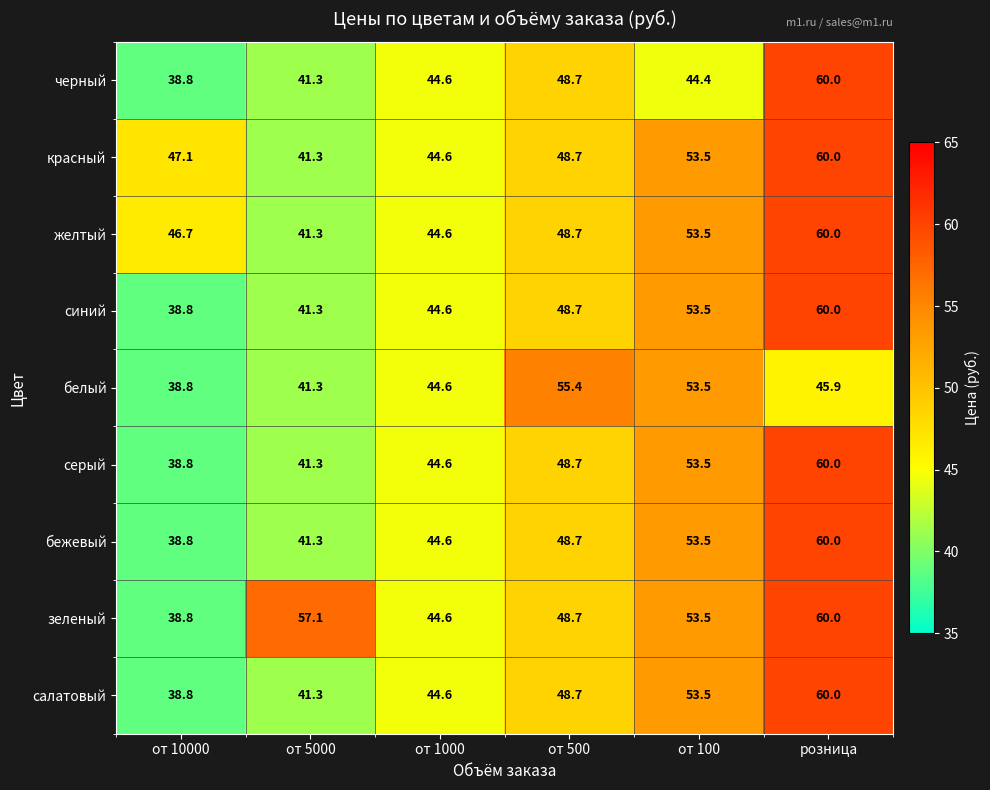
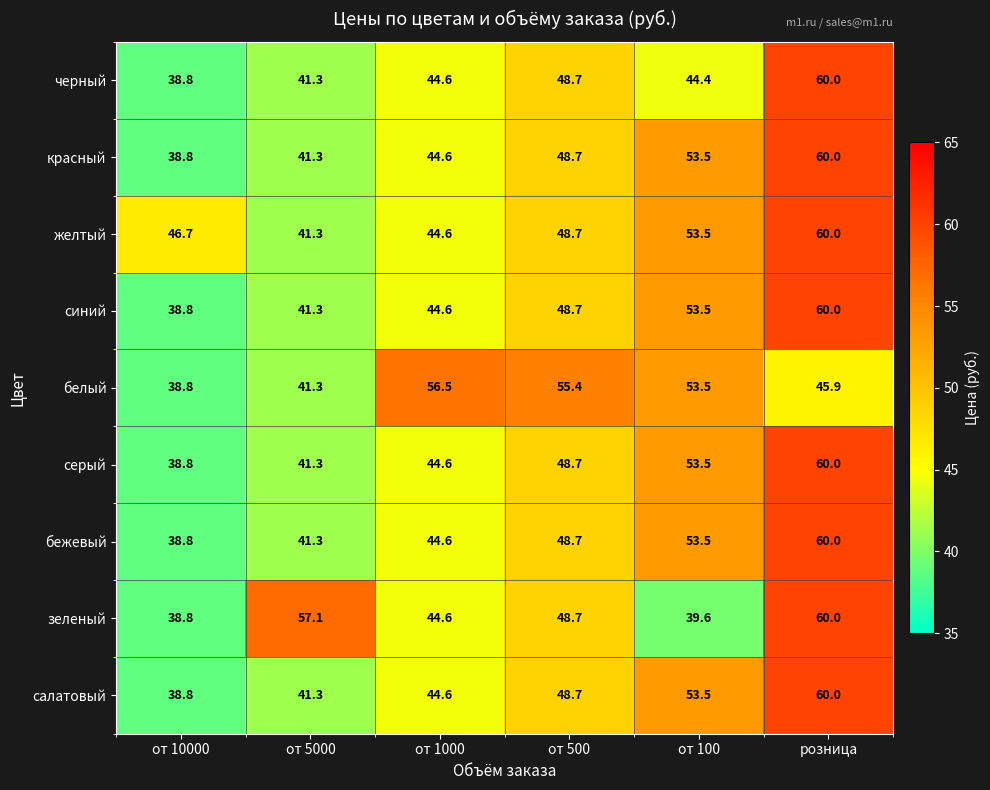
  {
    "черный": {
      "от 10000": 38.8,
      "от 5000": 41.3,
      "от 1000": 44.6,
      "от 500": 48.7,
      "от 100": 44.4,
      "розница": 60.0
    },
    "красный": {
-     "от 10000": 47.1,
+     "от 10000": 38.8,
      "от 5000": 41.3,
      "от 1000": 44.6,
      "от 500": 48.7,
      "от 100": 53.5,
      "розница": 60.0
    },
    "желтый": {
      "от 10000": 46.7,
      "от 5000": 41.3,
      "от 1000": 44.6,
      "от 500": 48.7,
      "от 100": 53.5,
      "розница": 60.0
    },
    "синий": {
      "от 10000": 38.8,
      "от 5000": 41.3,
      "от 1000": 44.6,
      "от 500": 48.7,
      "от 100": 53.5,
      "розница": 60.0
    },
    "белый": {
      "от 10000": 38.8,
      "от 5000": 41.3,
-     "от 1000": 44.6,
+     "от 1000": 56.5,
      "от 500": 55.4,
      "от 100": 53.5,
      "розница": 45.9
    },
    "серый": {
      "от 10000": 38.8,
      "от 5000": 41.3,
      "от 1000": 44.6,
      "от 500": 48.7,
      "от 100": 53.5,
      "розница": 60.0
    },
    "бежевый": {
      "от 10000": 38.8,
      "от 5000": 41.3,
      "от 1000": 44.6,
      "от 500": 48.7,
      "от 100": 53.5,
      "розница": 60.0
    },
    "зеленый": {
      "от 10000": 38.8,
      "от 5000": 57.1,
      "от 1000": 44.6,
      "от 500": 48.7,
-     "от 100": 53.5,
+     "от 100": 39.6,
      "розница": 60.0
    },
    "салатовый": {
      "от 10000": 38.8,
      "от 5000": 41.3,
      "от 1000": 44.6,
      "от 500": 48.7,
      "от 100": 53.5,
      "розница": 60.0
    }
  }
